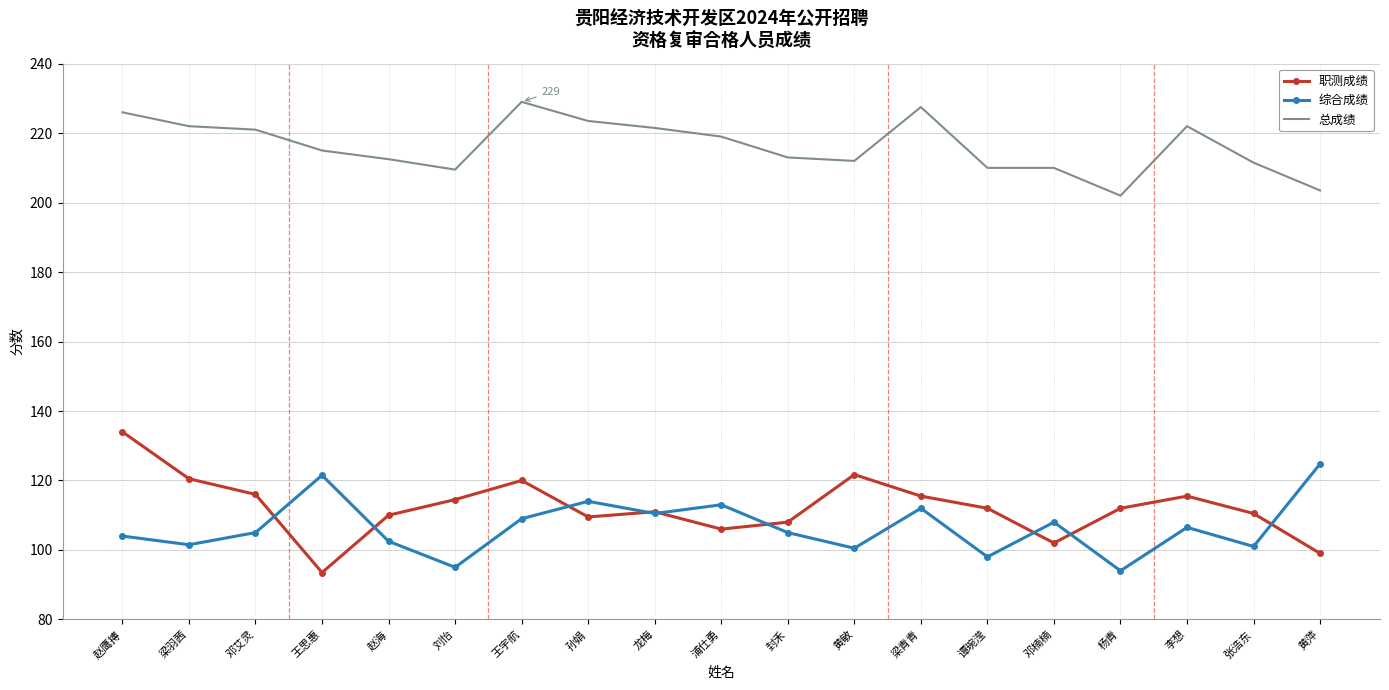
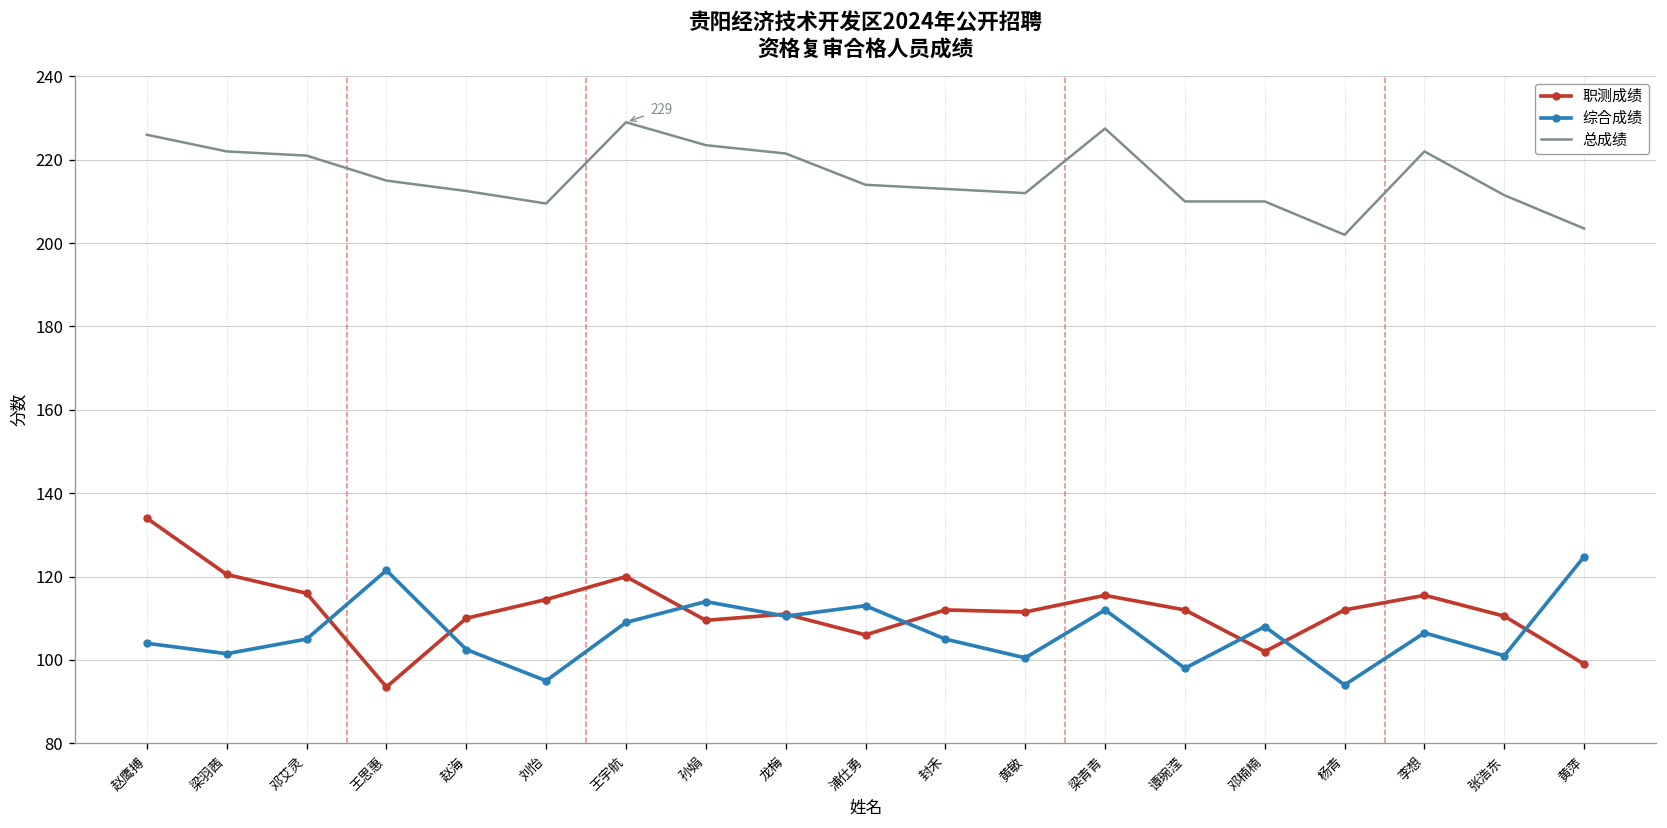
  {
    "职测成绩": {
      "赵鹰搏": 134,
      "梁羽茜": 121,
      "邓艾灵": 116,
      "王思惠": 94,
      "赵海": 110,
      "刘怡": 115,
      "王宇航": 120,
      "孙娟": 110,
      "浦仕勇": 106,
-     "封禾": 108,
-     "黄敏": 122,
+     "封禾": 112,
+     "黄敏": 112,
      "梁青青": 116,
      "谭琬滢": 112,
      "邓楠楠": 102,
      "杨青": 112,
      "李想": 116,
      "张浩东": 111,
      "黄萍": 99
    },
    "综合成绩": {
      "赵鹰搏": 104,
      "梁羽茜": 102,
      "邓艾灵": 105,
      "王思惠": 122,
      "赵海": 103,
      "刘怡": 95,
      "王宇航": 109,
      "孙娟": 114,
      "浦仕勇": 113,
      "封禾": 105,
      "黄敏": 101,
      "梁青青": 112,
      "谭琬滢": 98,
      "邓楠楠": 108,
      "杨青": 94,
      "李想": 107,
      "张浩东": 101,
      "黄萍": 125
    },
    "总成绩": {
      "赵鹰搏": 226,
      "梁羽茜": 222,
      "邓艾灵": 221,
      "王思惠": 215,
      "赵海": 213,
      "刘怡": 210,
      "孙娟": 224,
      "龙梅": 222,
-     "浦仕勇": 219,
+     "浦仕勇": 214,
      "封禾": 213,
      "黄敏": 212,
      "梁青青": 228,
      "谭琬滢": 210,
      "邓楠楠": 210,
      "杨青": 202,
      "李想": 222,
      "张浩东": 212,
      "黄萍": 204
    }
  }
